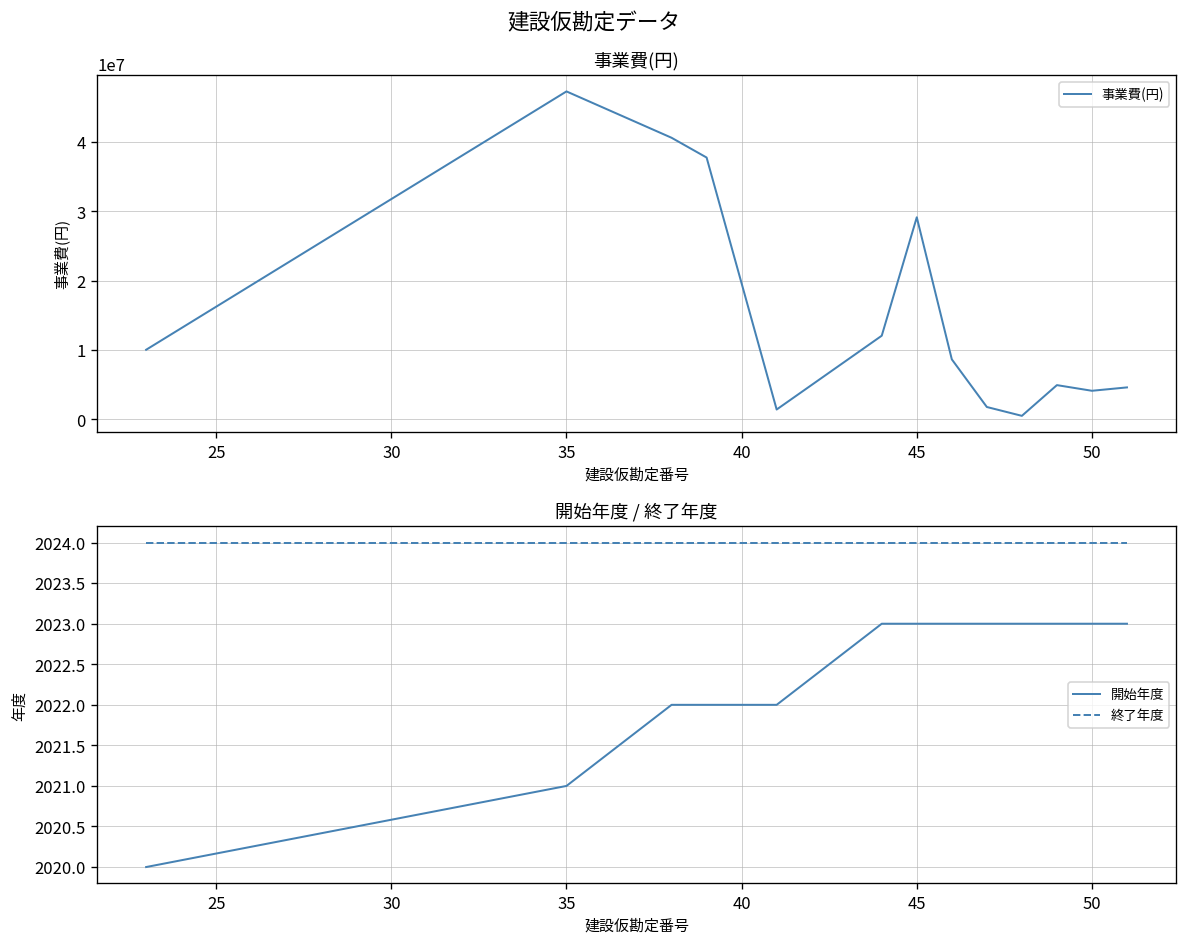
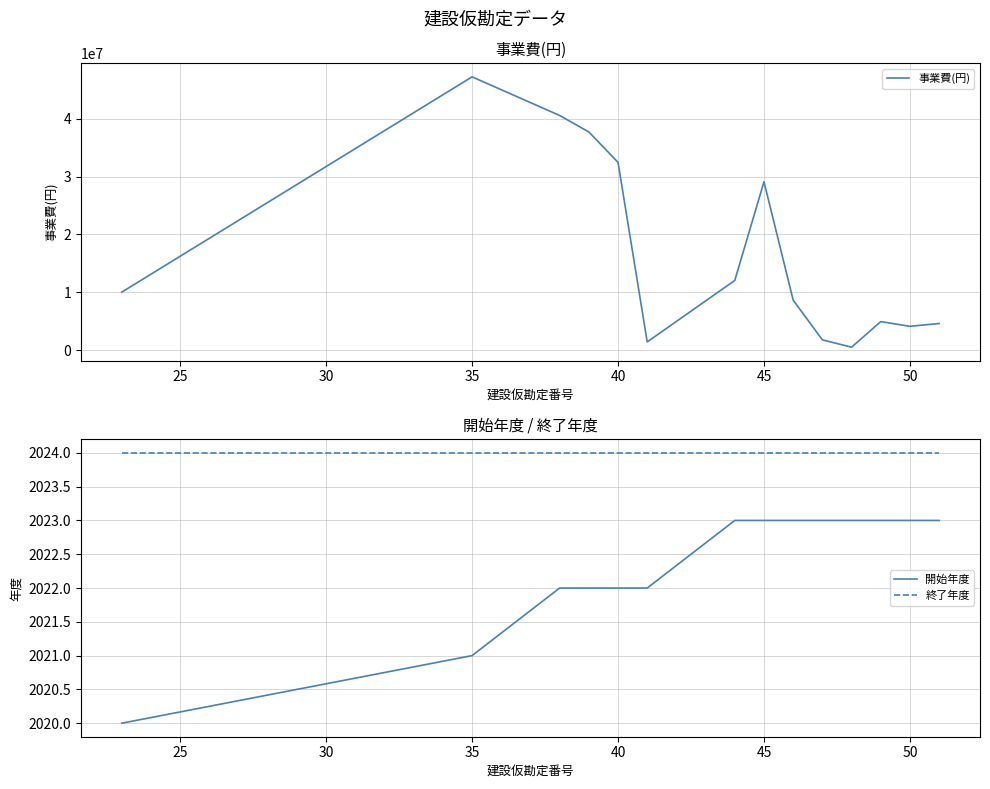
  {
    "事業費(円)": {
      "35": 47000000,
-     "40": 20000000,
+     "40": 32000000,
      "45": 29000000,
      "50": 4000000
    }
  }
